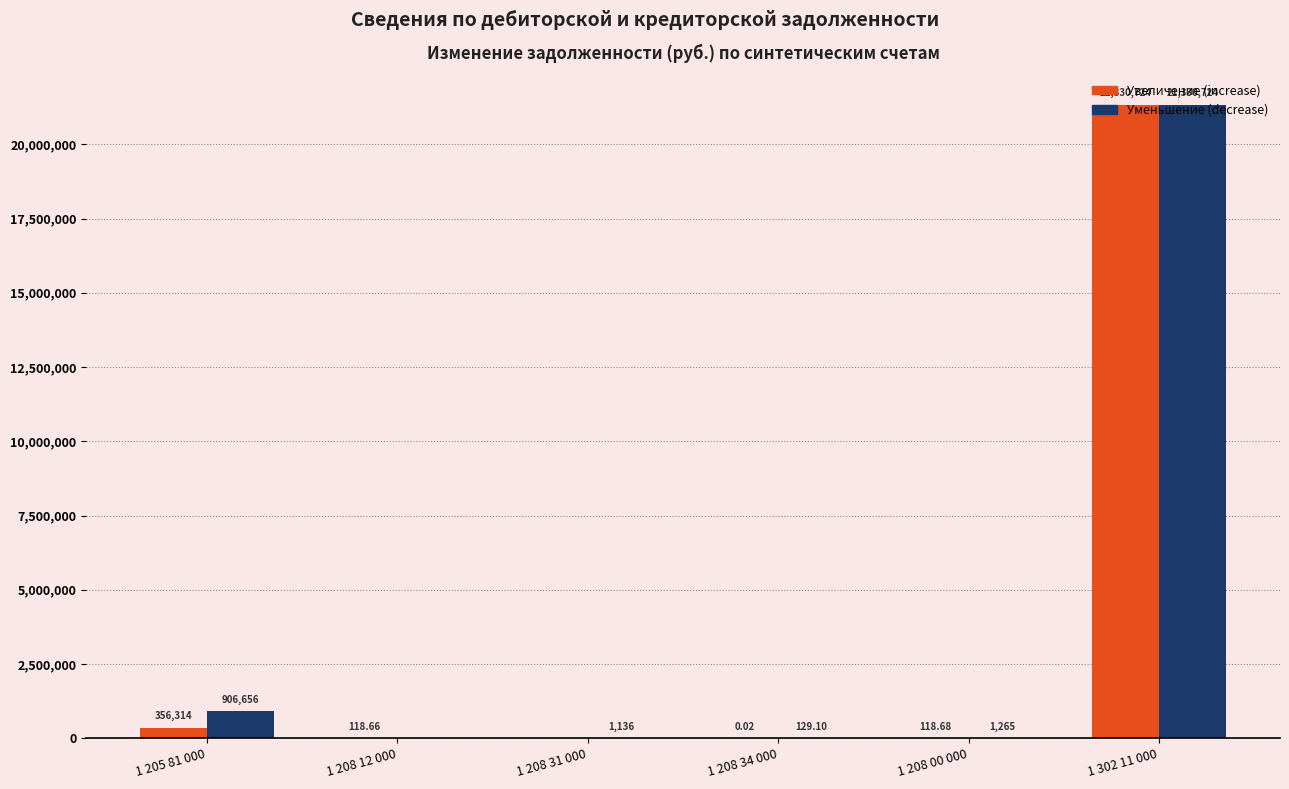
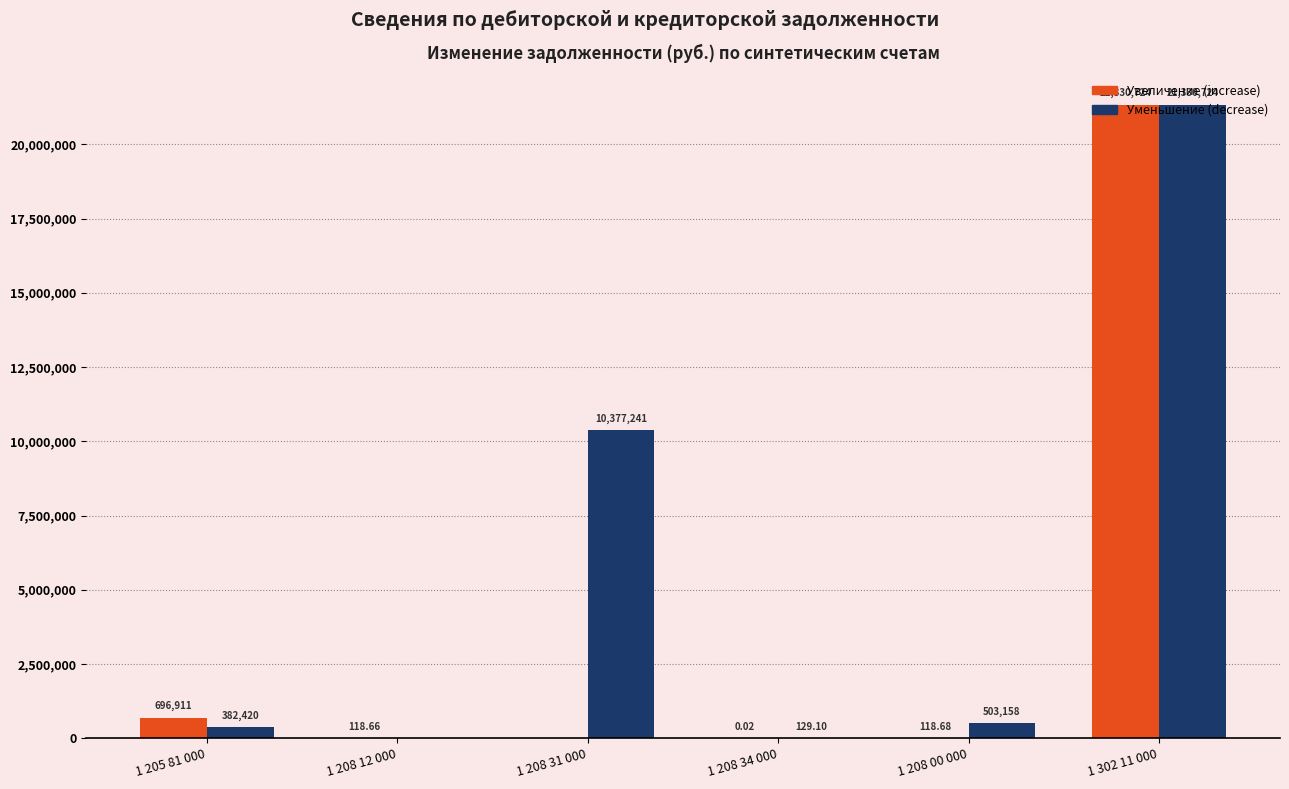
  {
    "Увеличение (increase)": {
-     "1 205 81 000": "356,314",
+     "1 205 81 000": "696,911",
      "1 208 12 000": "118.66",
      "1 208 34 000": "0.02",
      "1 208 00 000": "118.68",
      "1 302 11 000": "21,330,724"
    },
    "Уменьшение (decrease)": {
-     "1 205 81 000": "906,656",
-     "1 208 31 000": "1,136",
+     "1 205 81 000": "382,420",
+     "1 208 31 000": "10,377,241",
      "1 208 34 000": "129.10",
-     "1 208 00 000": "1,265",
+     "1 208 00 000": "503,158",
      "1 302 11 000": "21,330,724"
    }
  }
